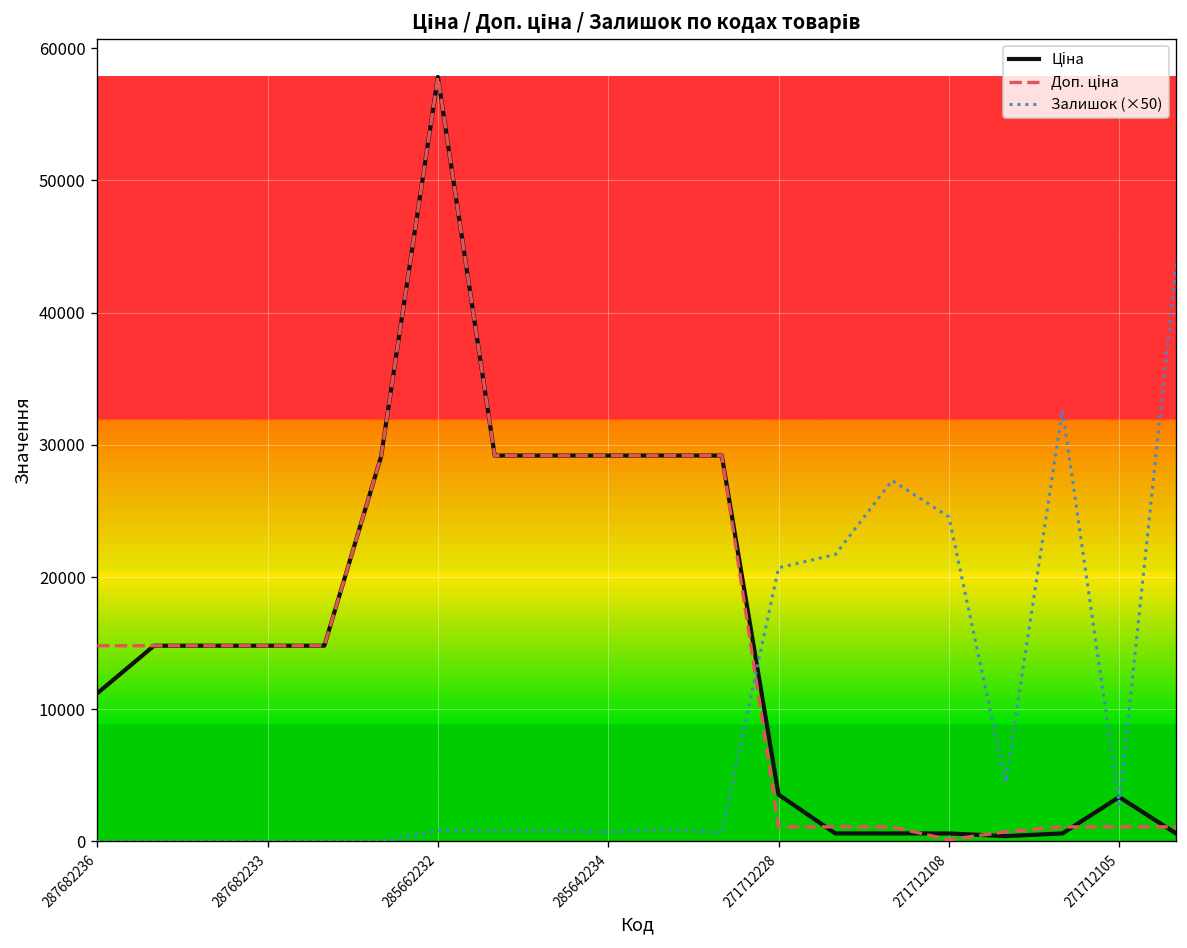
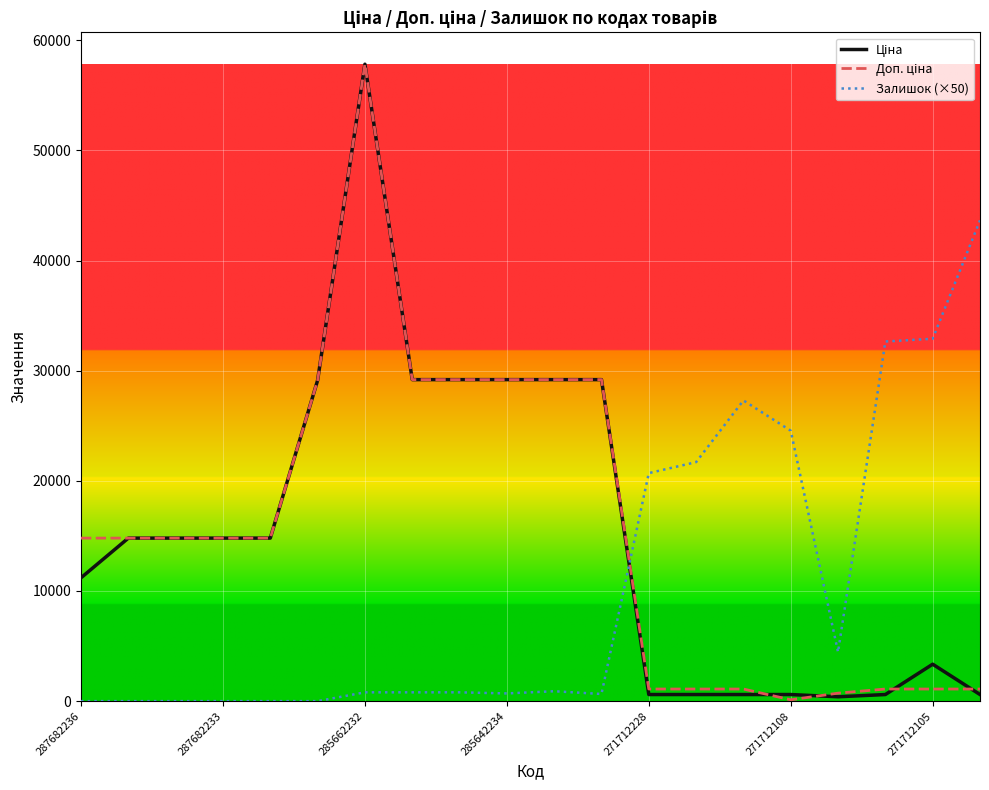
  {
    "Ціна": {
      "287682236": 11200,
-     "271712228": 3500,
+     "271712228": 600,
      "271712108": 600,
      "271712105": 3400
    },
    "Доп. ціна": {
      "287682236": 14800,
      "271712228": 1100,
      "271712108": 100,
      "271712105": 1100
    },
    "Залишок (×50)": {
      "287682236": 0,
      "287682233": 0,
      "285662232": 800,
      "285642234": 700,
      "271712228": 20700,
      "271712108": 24600,
-     "271712105": 2800
+     "271712105": 32900
    }
  }
